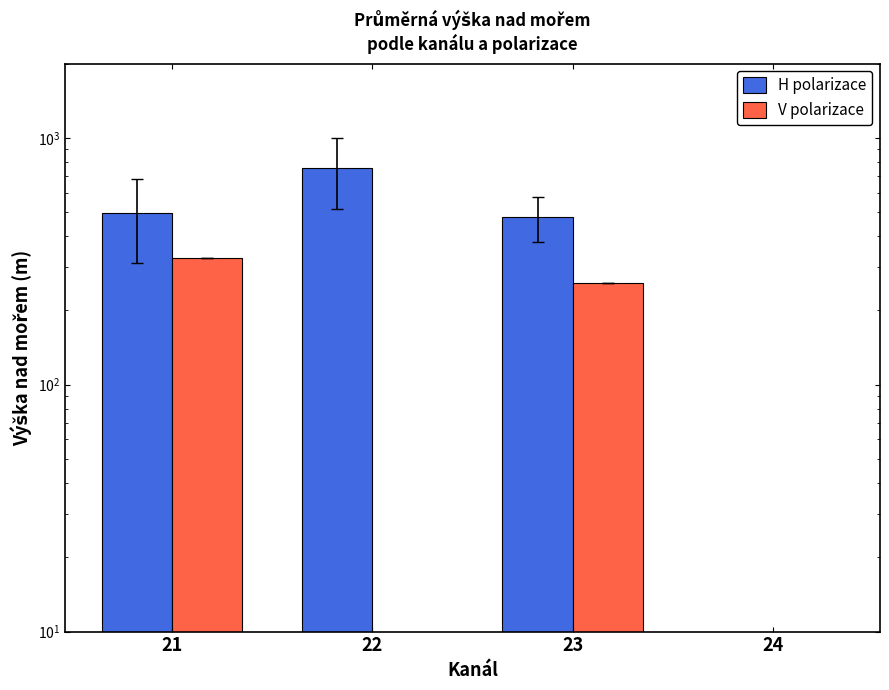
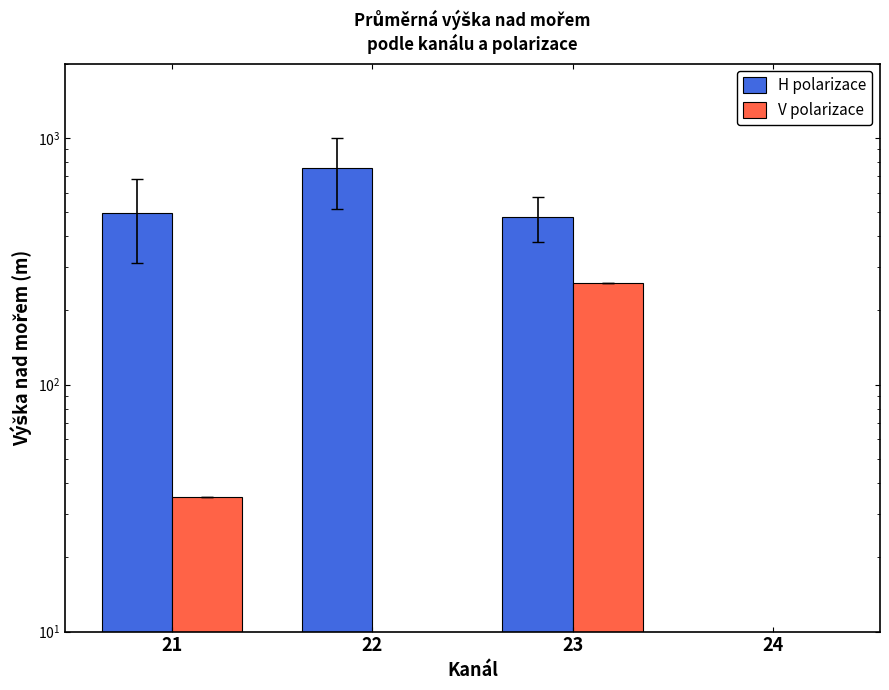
  {
    "V polarizace": {
-     "21": 330,
+     "21": 35,
      "23": 260
    }
  }
